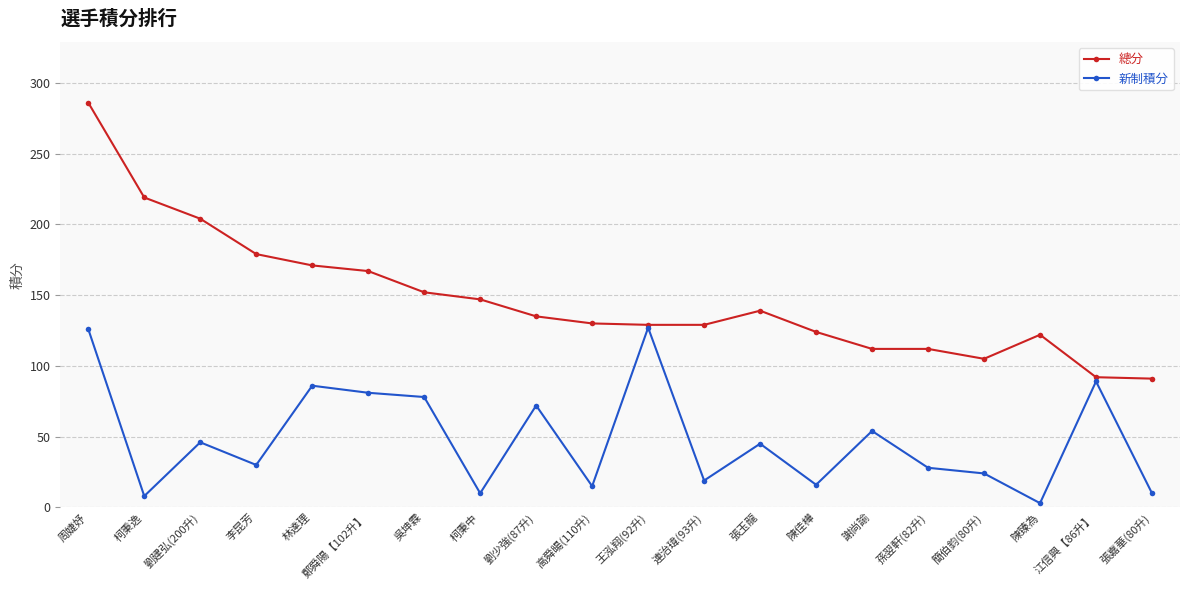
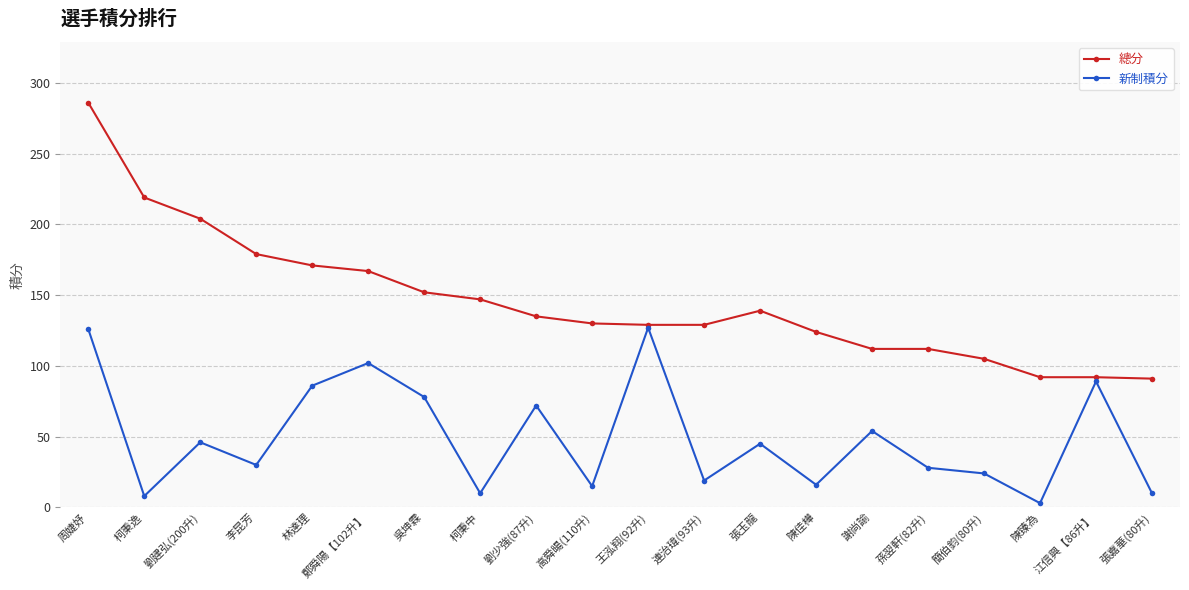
  {
    "總分": {
      "周婕妤": 286,
      "柯秉逸": 219,
      "劉建弘(200升)": 204,
      "李昆芳": 179,
      "林達理": 171,
      "鄭舜陽【102升】": 167,
      "吳坤霖": 152,
      "柯秉中": 147,
      "劉少強(87升)": 135,
      "高舜暘(110升)": 130,
      "王泓翔(92升)": 129,
      "連治瑋(93升)": 129,
      "張玉龍": 139,
      "陳佳樺": 124,
      "謝尚諭": 112,
      "孫翌軒(82升)": 112,
      "簡伯鈞(80升)": 105,
-     "陳臻為": 122,
+     "陳臻為": 92,
      "江信興【86升】": 92,
      "張嘉華(80升)": 91
    },
    "新制積分": {
      "周婕妤": 126,
      "柯秉逸": 8,
      "劉建弘(200升)": 46,
      "李昆芳": 30,
      "林達理": 86,
-     "鄭舜陽【102升】": 81,
+     "鄭舜陽【102升】": 102,
      "吳坤霖": 78,
      "柯秉中": 10,
      "劉少強(87升)": 72,
      "高舜暘(110升)": 15,
      "王泓翔(92升)": 127,
      "連治瑋(93升)": 19,
      "張玉龍": 45,
      "陳佳樺": 16,
      "謝尚諭": 54,
      "孫翌軒(82升)": 28,
      "簡伯鈞(80升)": 24,
      "陳臻為": 3,
      "江信興【86升】": 89,
      "張嘉華(80升)": 10
    }
  }
